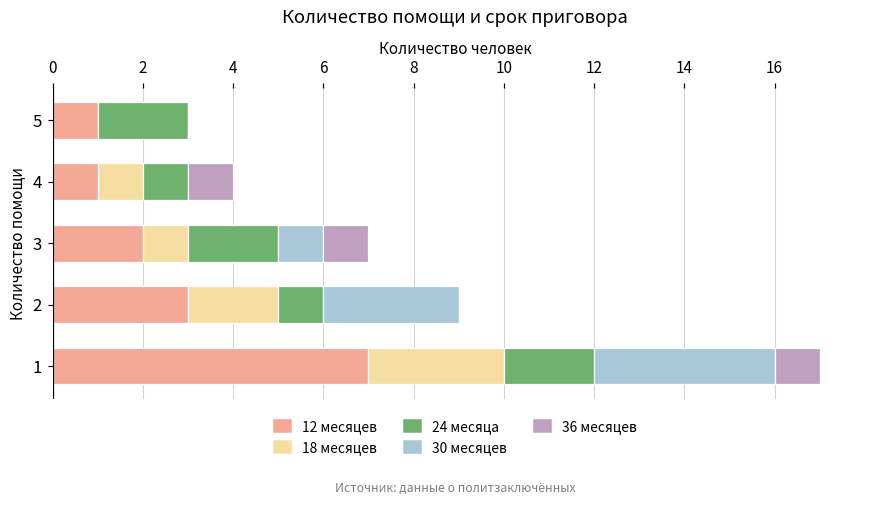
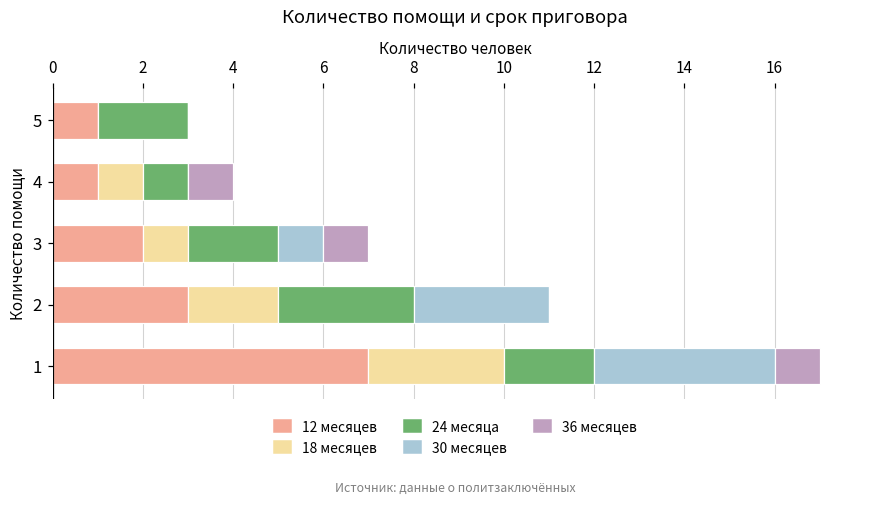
  {
    "24 месяца": {
      "5": 2,
      "4": 1,
      "3": 2,
-     "2": 1,
+     "2": 3,
      "1": 2
    }
  }
